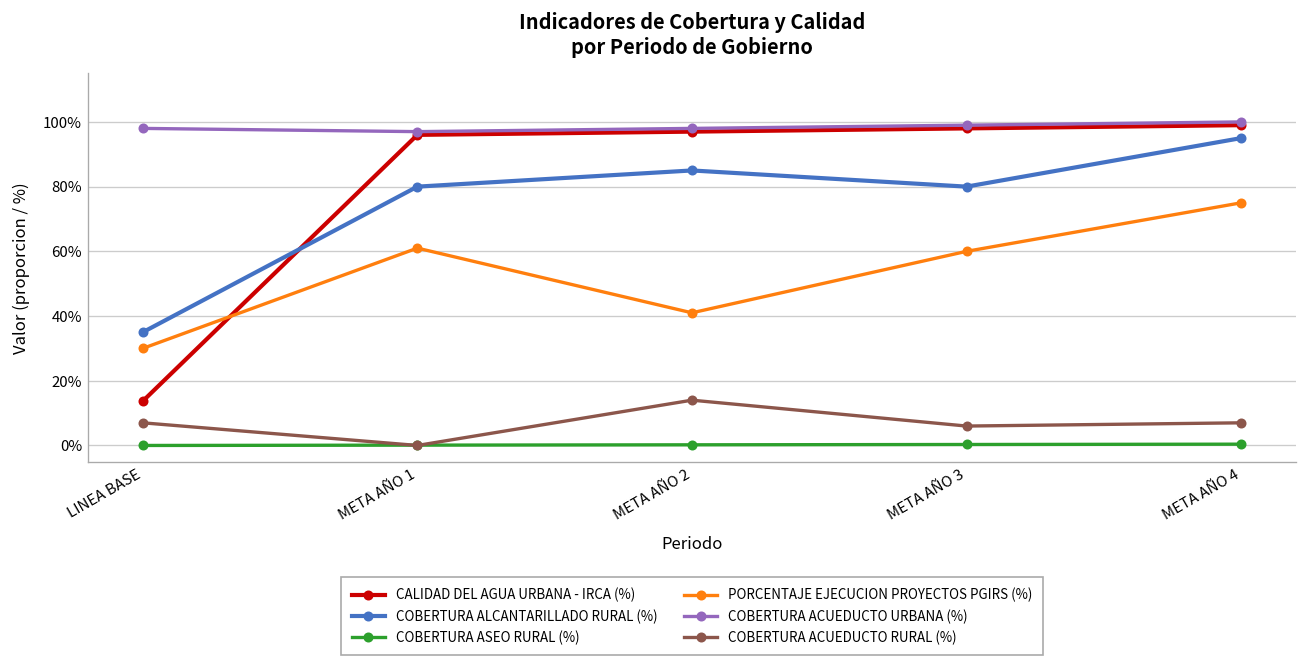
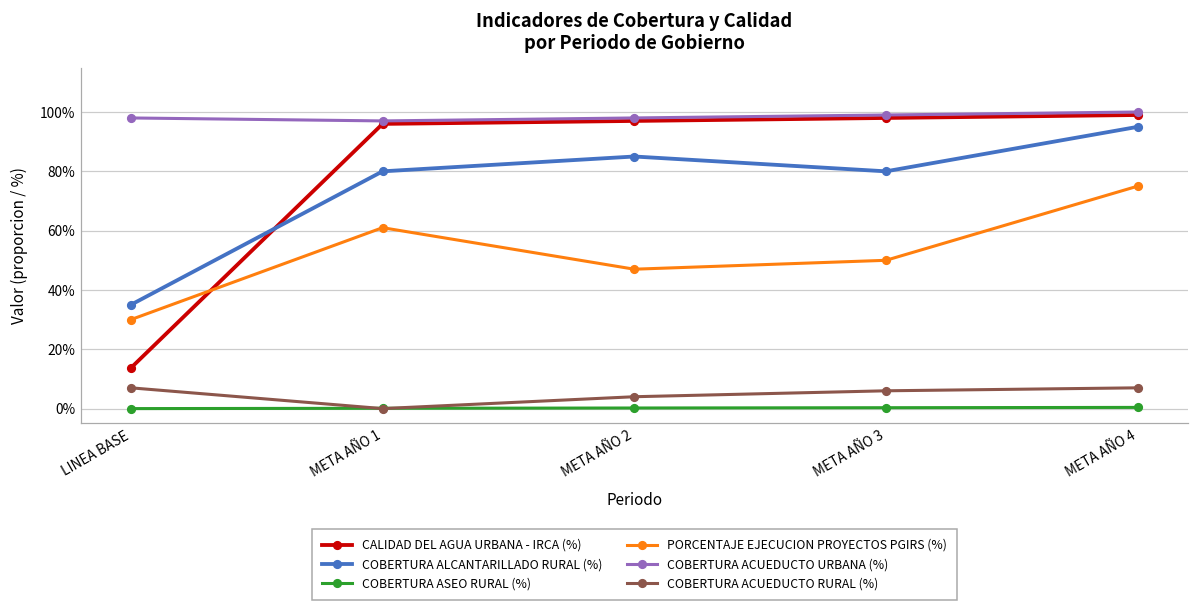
  {
    "CALIDAD DEL AGUA URBANA - IRCA (%)": {
      "LINEA BASE": "14%",
      "META AÑO 1": "96%",
      "META AÑO 2": "97%",
      "META AÑO 3": "98%",
      "META AÑO 4": "99%"
    },
    "COBERTURA ALCANTARILLADO RURAL (%)": {
      "LINEA BASE": "35%",
      "META AÑO 1": "80%",
      "META AÑO 2": "85%",
      "META AÑO 3": "80%",
      "META AÑO 4": "95%"
    },
    "COBERTURA ASEO RURAL (%)": {
      "LINEA BASE": "0%",
      "META AÑO 2": "0%",
      "META AÑO 3": "0%",
      "META AÑO 4": "0%"
    },
    "PORCENTAJE EJECUCION PROYECTOS PGIRS (%)": {
      "LINEA BASE": "30%",
      "META AÑO 1": "61%",
-     "META AÑO 2": "41%",
-     "META AÑO 3": "60%",
+     "META AÑO 2": "47%",
+     "META AÑO 3": "50%",
      "META AÑO 4": "75%"
    },
    "COBERTURA ACUEDUCTO URBANA (%)": {
      "LINEA BASE": "98%",
      "META AÑO 1": "97%",
      "META AÑO 2": "98%",
      "META AÑO 3": "99%",
      "META AÑO 4": "100%"
    },
    "COBERTURA ACUEDUCTO RURAL (%)": {
      "LINEA BASE": "7%",
-     "META AÑO 2": "14%",
+     "META AÑO 2": "4%",
      "META AÑO 3": "6%",
      "META AÑO 4": "7%"
    }
  }
